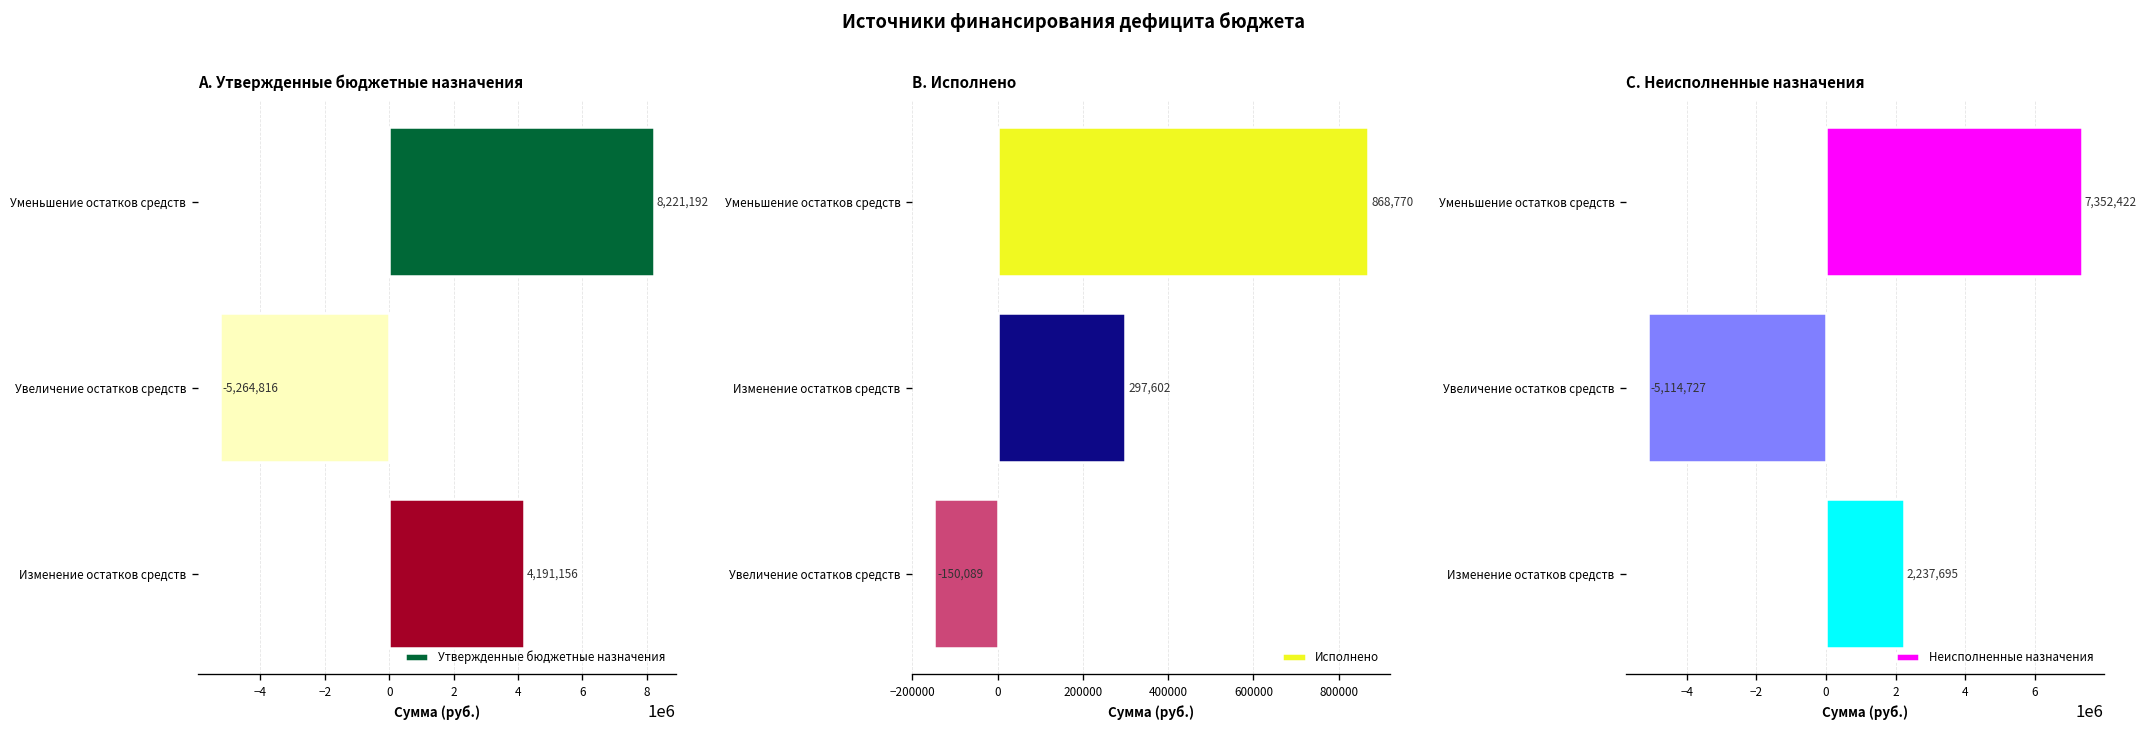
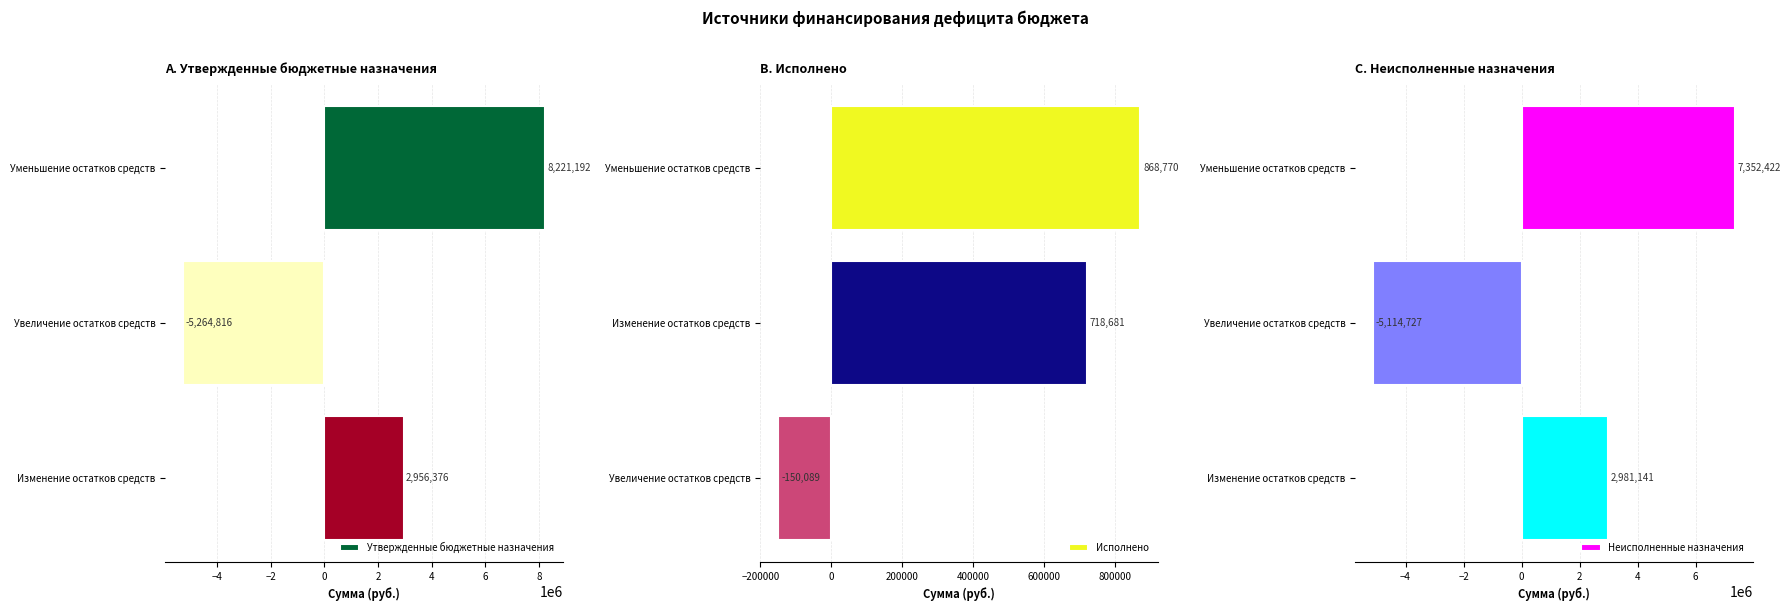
  {
    "A. Утвержденные бюджетные назначения": {
      "Уменьшение остатков средств": "8,221,192",
      "Увеличение остатков средств": "-5,264,816",
-     "Изменение остатков средств": "4,191,156"
+     "Изменение остатков средств": "2,956,376"
    },
    "B. Исполнено": {
      "Уменьшение остатков средств": "868,770",
-     "Изменение остатков средств": "297,602",
+     "Изменение остатков средств": "718,681",
      "Увеличение остатков средств": "-150,089"
    },
    "C. Неисполненные назначения": {
      "Уменьшение остатков средств": "7,352,422",
      "Увеличение остатков средств": "-5,114,727",
-     "Изменение остатков средств": "2,237,695"
+     "Изменение остатков средств": "2,981,141"
    }
  }
